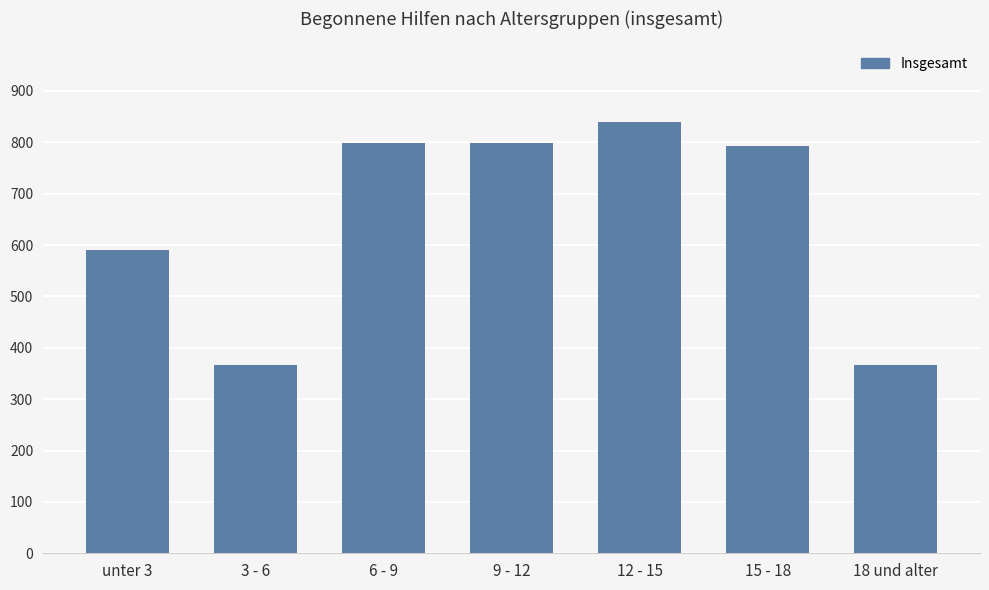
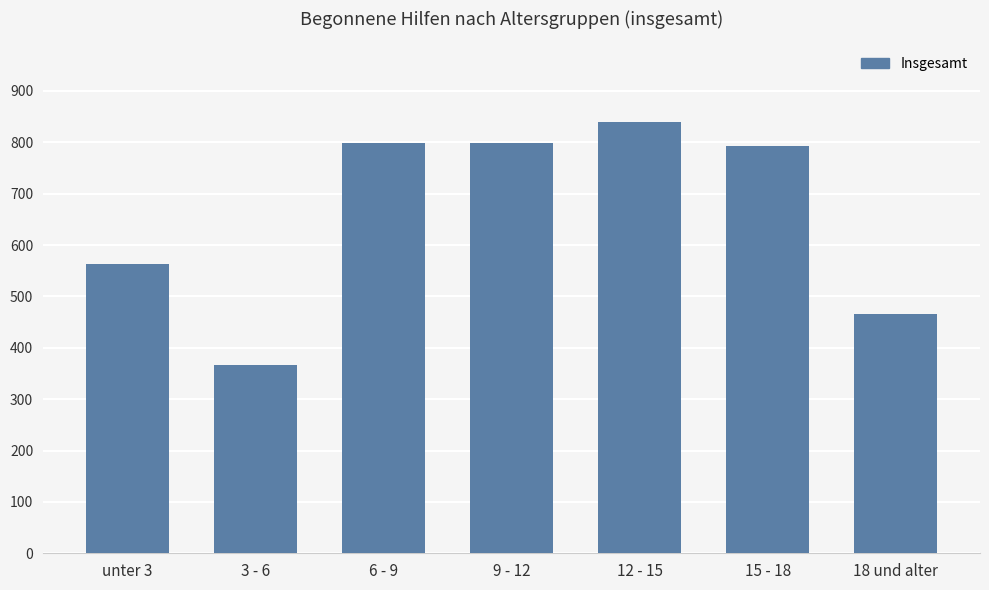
  {
-   "unter 3": 590,
+   "unter 3": 560,
    "3 - 6": 370,
    "6 - 9": 800,
    "9 - 12": 800,
    "12 - 15": 840,
    "15 - 18": 790,
-   "18 und alter": 370
+   "18 und alter": 470
  }
